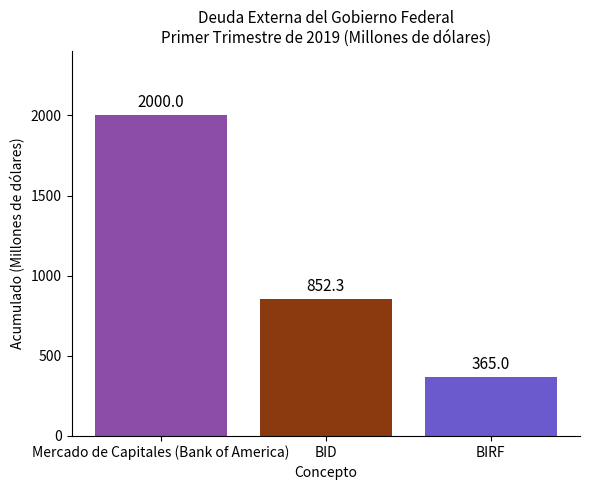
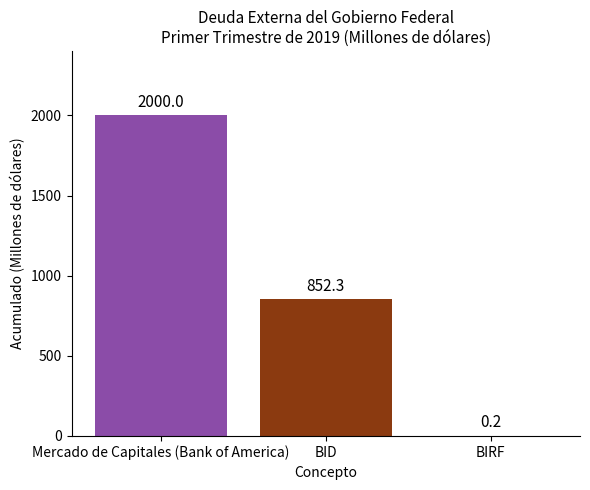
  {
    "Mercado de Capitales (Bank of America)": 2000.0,
    "BID": 852.3,
-   "BIRF": 365.0
+   "BIRF": 0.2
  }
